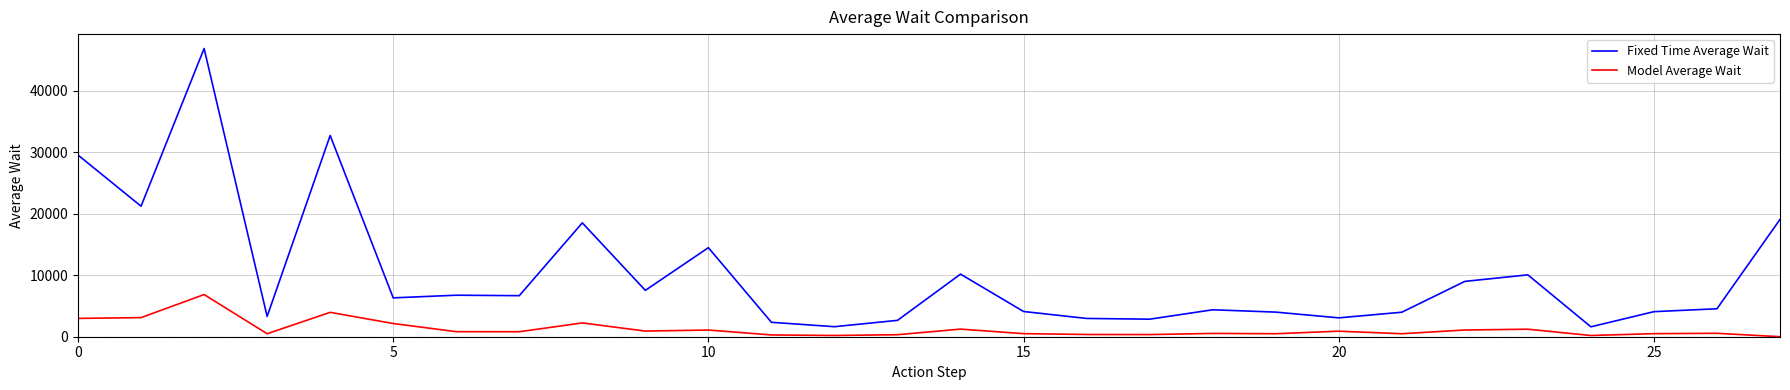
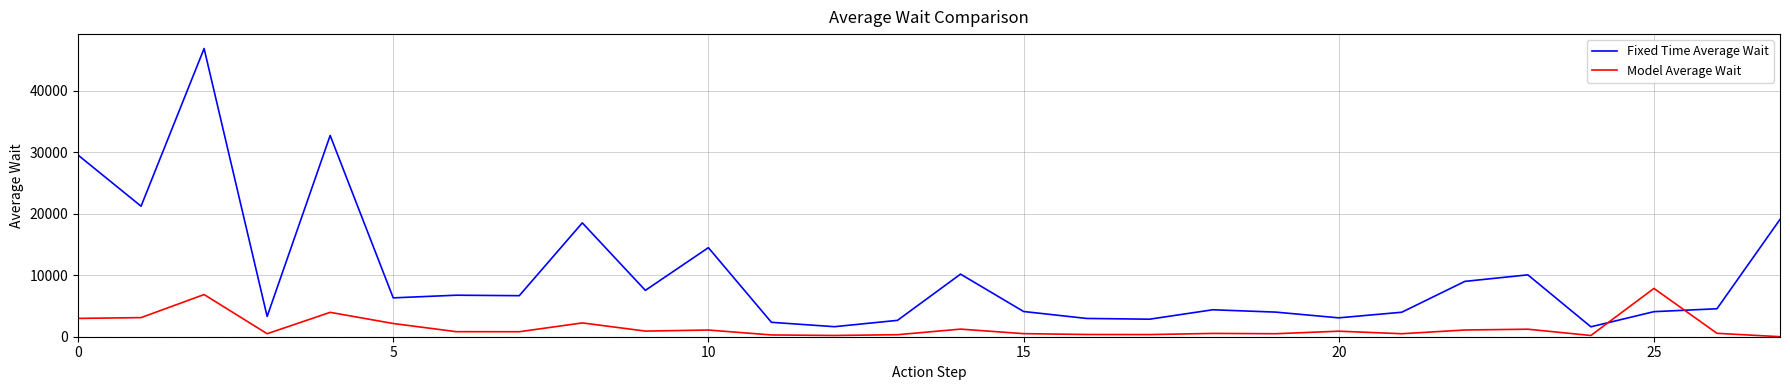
  {
    "Fixed Time Average Wait": {
      "0": 30000,
      "5": 6000,
      "10": 14000,
      "15": 4000,
      "20": 3000,
      "25": 4000
    },
    "Model Average Wait": {
      "0": 3000,
      "5": 2000,
      "10": 1000,
      "15": 0,
      "20": 1000,
-     "25": 0
+     "25": 8000
    }
  }
